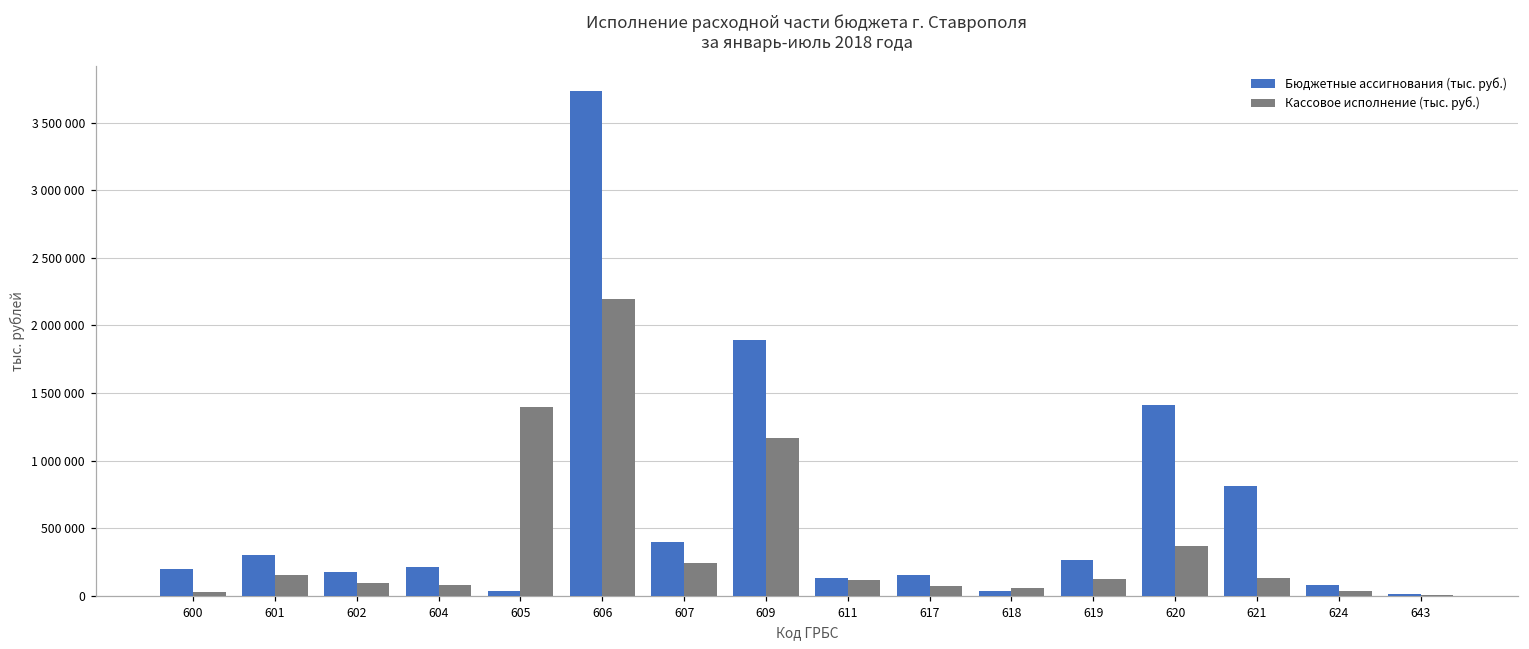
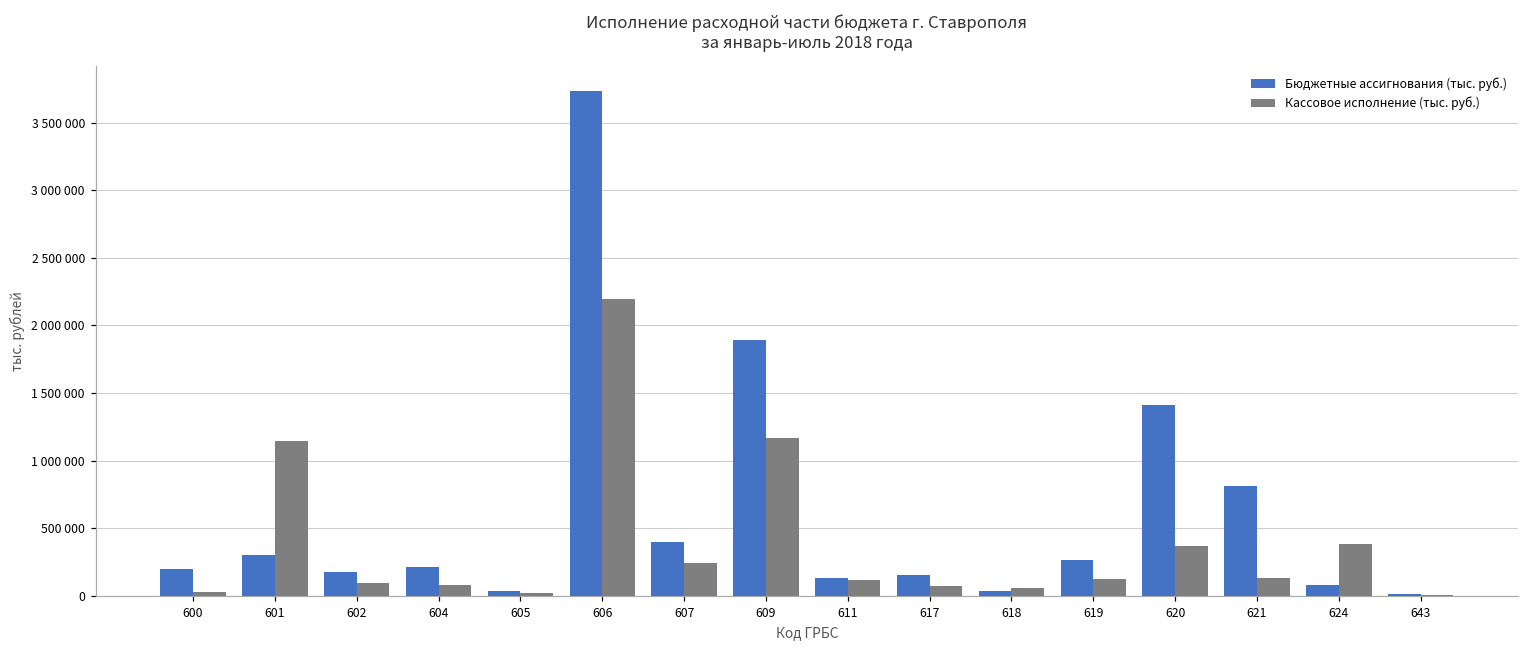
  {
    "Бюджетные ассигнования (тыс. руб.)": {
      "600": 200000,
      "601": 300000,
      "602": 180000,
      "604": 210000,
      "605": 30000,
      "606": 3730000,
      "607": 400000,
      "609": 1890000,
      "611": 140000,
      "617": 150000,
      "618": 30000,
      "619": 270000,
      "620": 1410000,
      "621": 810000,
      "624": 80000
    },
    "Кассовое исполнение (тыс. руб.)": {
      "600": 30000,
-     "601": 150000,
+     "601": 1150000,
      "602": 90000,
      "604": 80000,
-     "605": 1400000,
+     "605": 20000,
      "606": 2190000,
      "607": 240000,
      "609": 1170000,
      "611": 120000,
      "617": 70000,
      "618": 60000,
      "619": 120000,
      "620": 370000,
      "621": 130000,
-     "624": 40000
+     "624": 380000
    }
  }
